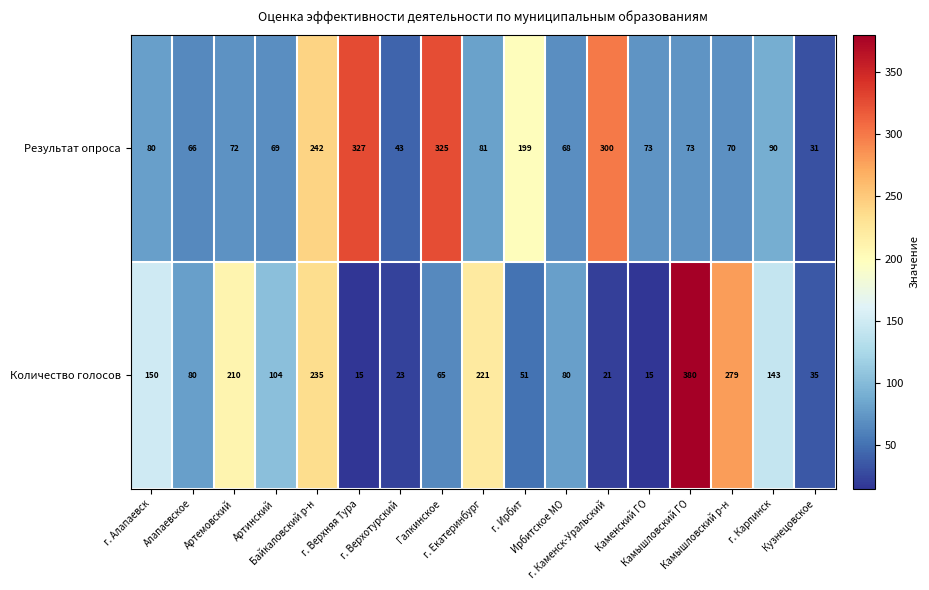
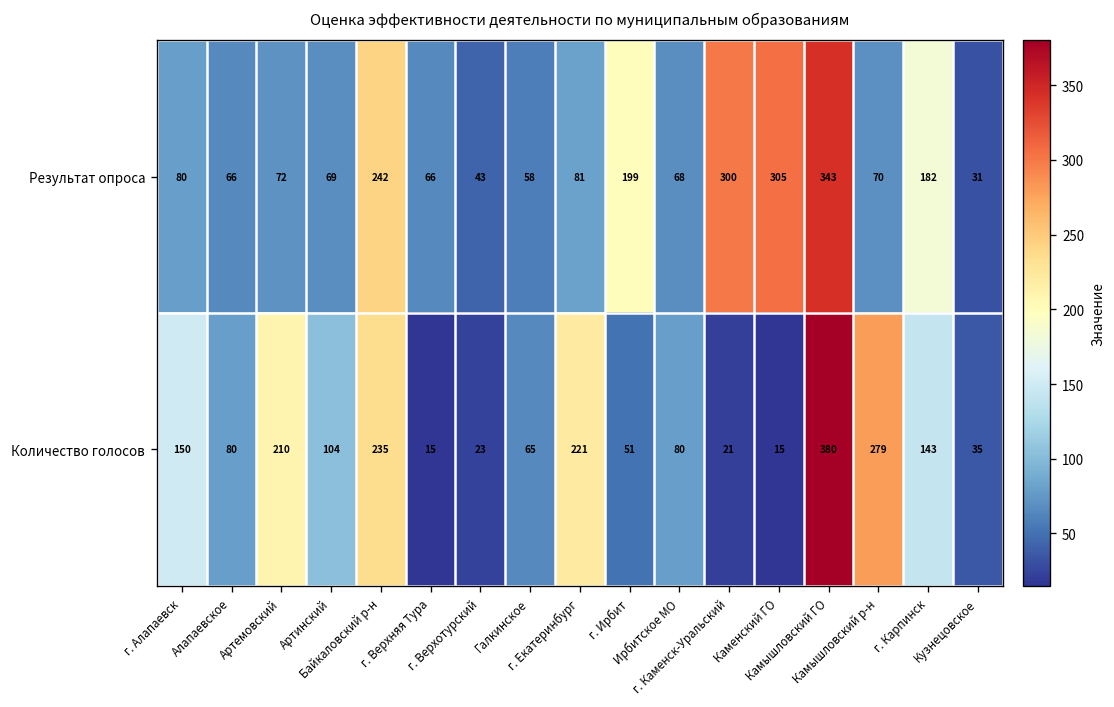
  {
    "Результат опроса": {
      "г. Алапаевск": 80,
      "Алапаевское": 66,
      "Артемовский": 72,
      "Артинский": 69,
      "Байкаловский р-н": 242,
-     "г. Верхняя Тура": 327,
+     "г. Верхняя Тура": 66,
      "г. Верхотурский": 43,
-     "Галкинское": 325,
+     "Галкинское": 58,
      "г. Екатеринбург": 81,
      "г. Ирбит": 199,
      "Ирбитское МО": 68,
      "г. Каменск-Уральский": 300,
-     "Каменский ГО": 73,
-     "Камышловский ГО": 73,
+     "Каменский ГО": 305,
+     "Камышловский ГО": 343,
      "Камышловский р-н": 70,
-     "г. Карпинск": 90,
+     "г. Карпинск": 182,
      "Кузнецовское": 31
    },
    "Количество голосов": {
      "г. Алапаевск": 150,
      "Алапаевское": 80,
      "Артемовский": 210,
      "Артинский": 104,
      "Байкаловский р-н": 235,
      "г. Верхняя Тура": 15,
      "г. Верхотурский": 23,
      "Галкинское": 65,
      "г. Екатеринбург": 221,
      "г. Ирбит": 51,
      "Ирбитское МО": 80,
      "г. Каменск-Уральский": 21,
      "Каменский ГО": 15,
      "Камышловский ГО": 380,
      "Камышловский р-н": 279,
      "г. Карпинск": 143,
      "Кузнецовское": 35
    }
  }
